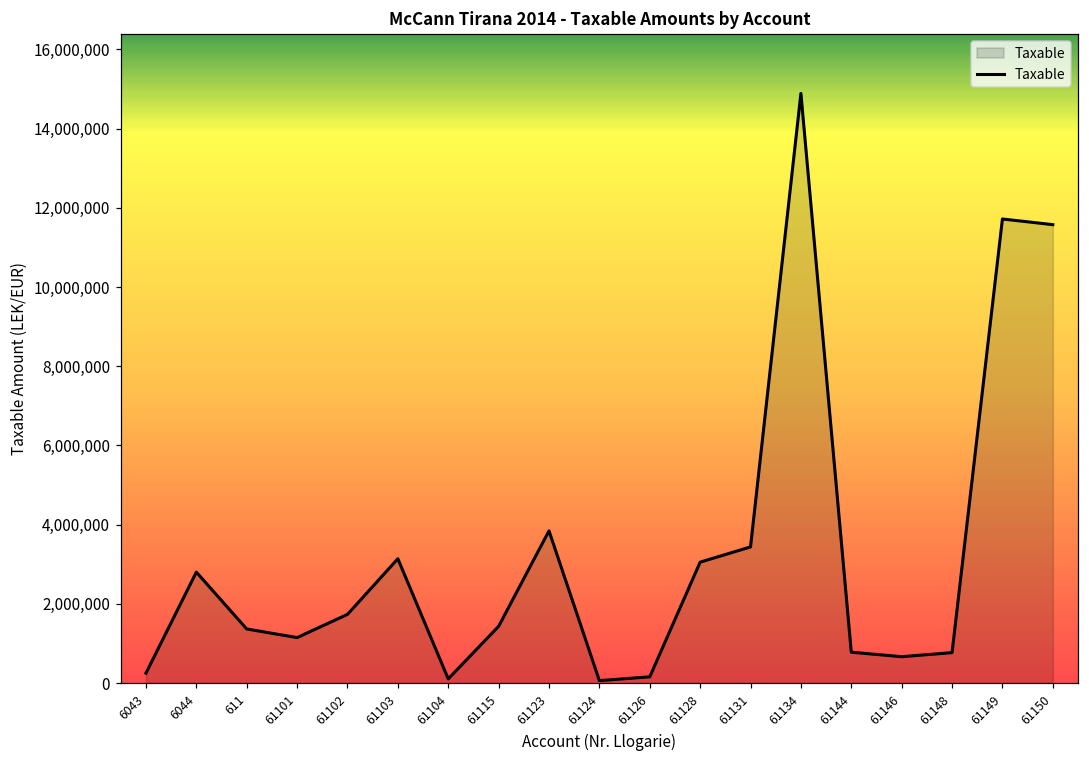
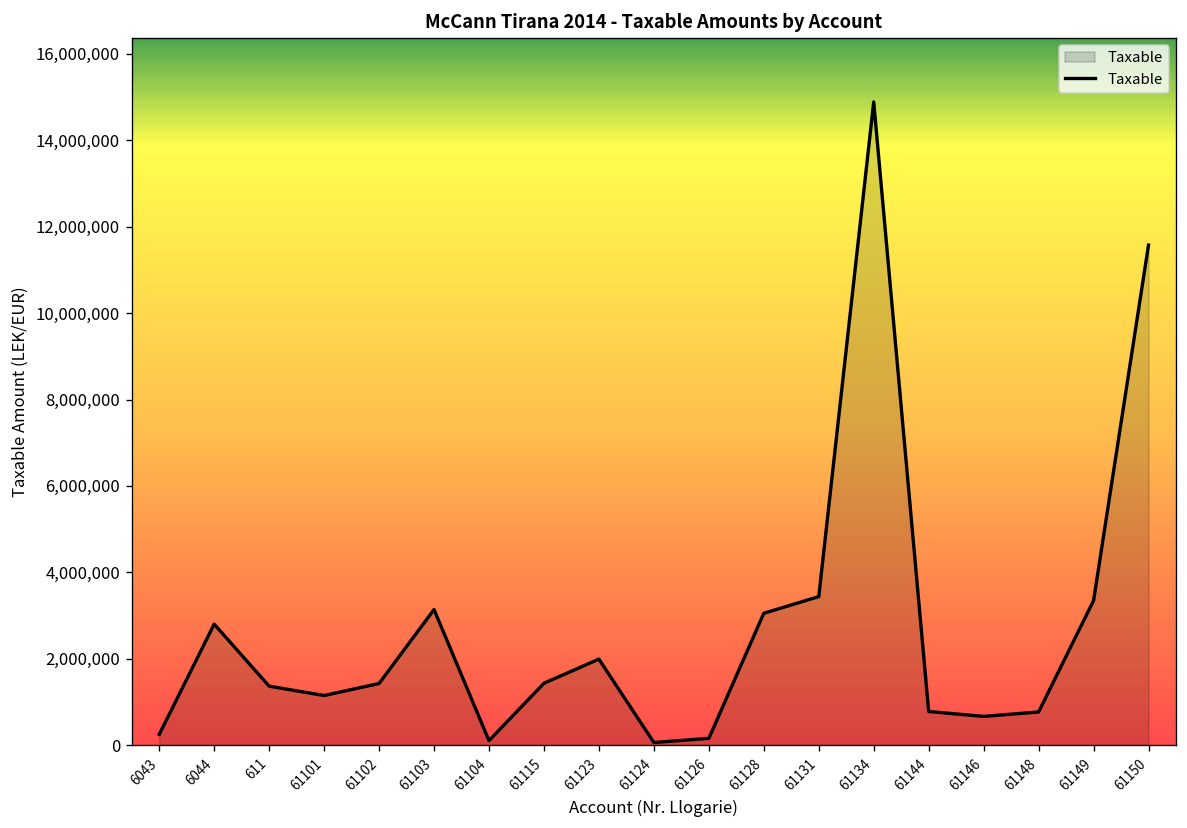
  {
    "6043": "300,000",
    "6044": "2,800,000",
    "611": "1,400,000",
    "61101": "1,100,000",
-   "61102": "1,700,000",
+   "61102": "1,400,000",
    "61103": "3,100,000",
    "61104": "100,000",
    "61115": "1,400,000",
-   "61123": "3,800,000",
+   "61123": "2,000,000",
    "61124": "100,000",
    "61126": "200,000",
    "61128": "3,100,000",
    "61131": "3,400,000",
    "61134": "14,900,000",
    "61144": "800,000",
    "61146": "700,000",
    "61148": "800,000",
-   "61149": "11,700,000",
+   "61149": "3,300,000",
    "61150": "11,600,000"
  }
